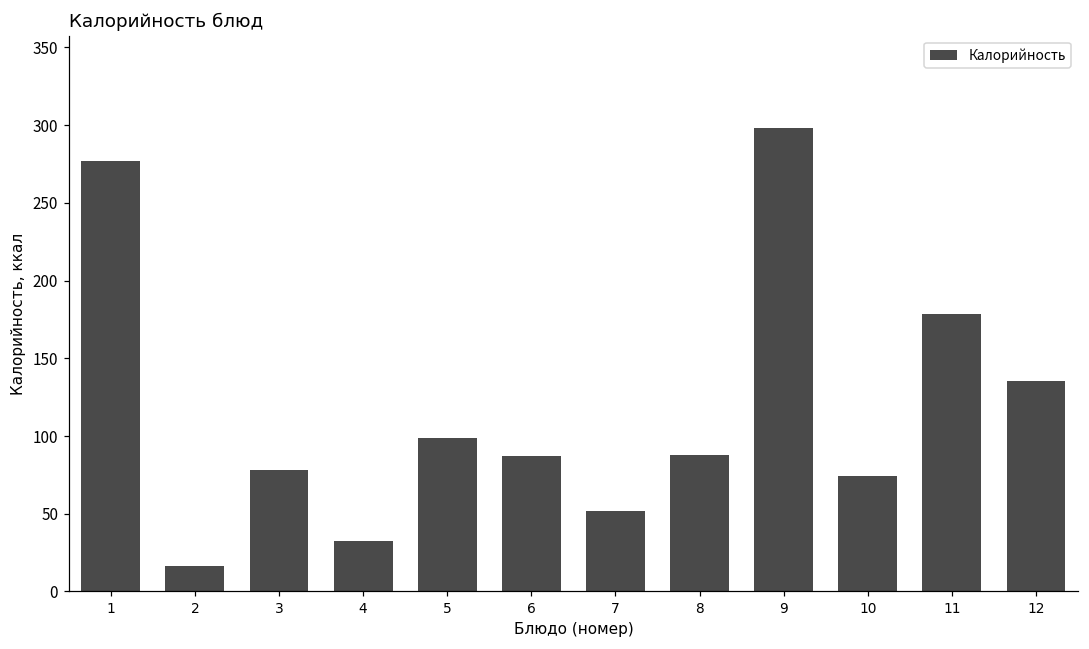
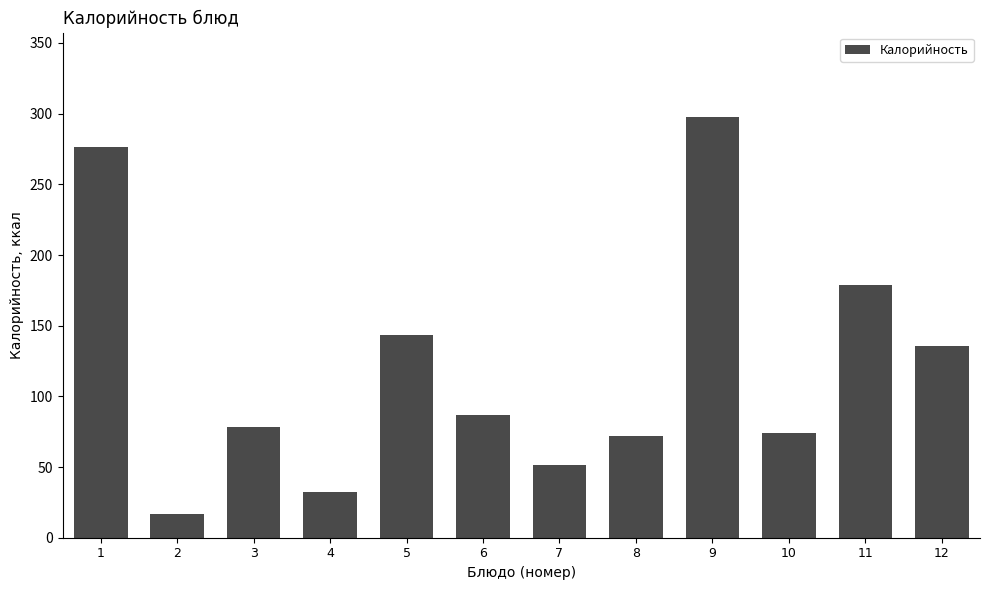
  {
    "1": 277,
    "2": 17,
    "3": 78,
    "4": 32,
-   "5": 99,
+   "5": 143,
    "6": 87,
    "7": 52,
-   "8": 88,
+   "8": 72,
    "9": 298,
    "10": 74,
    "11": 179,
    "12": 136
  }
